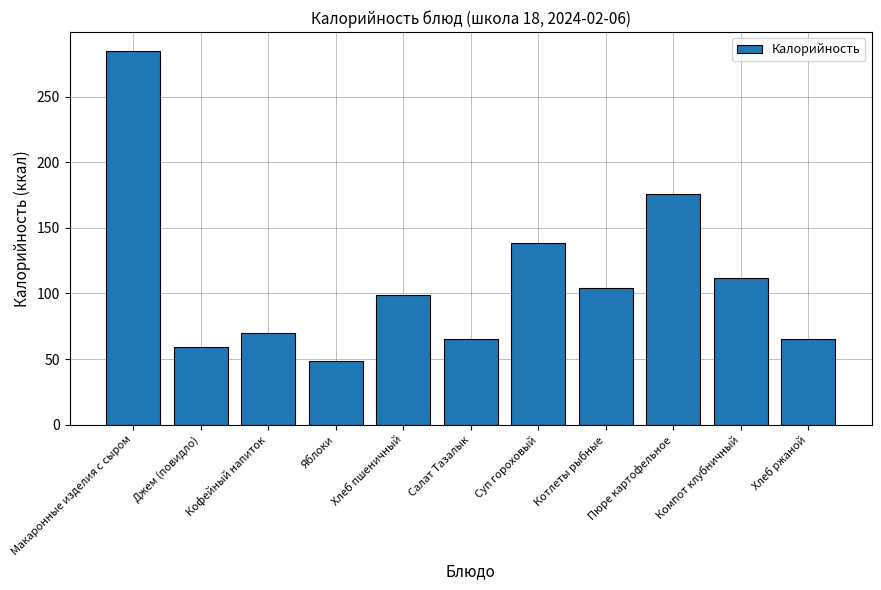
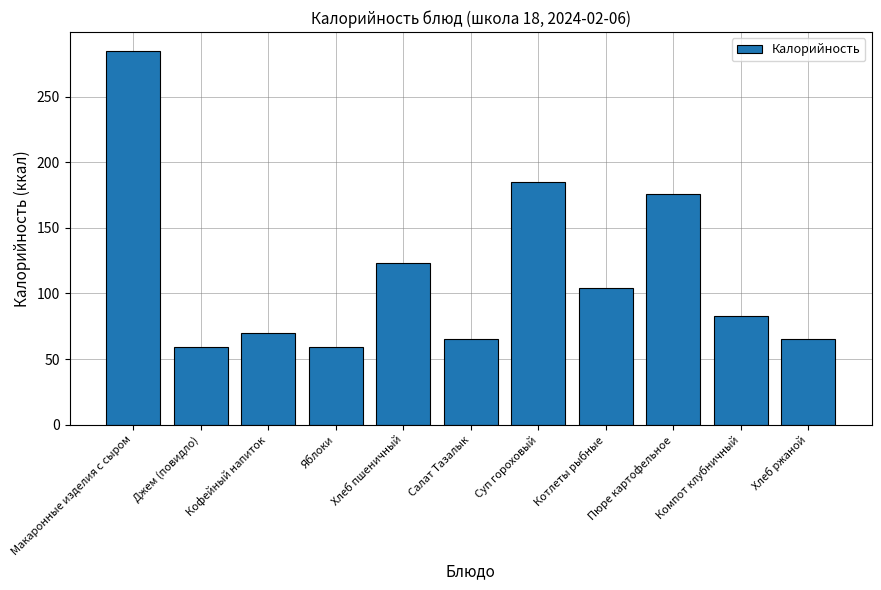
  {
    "Макаронные изделия с сыром": 285,
    "Джем (повидло)": 59,
    "Кофейный напиток": 70,
-   "Яблоки": 49,
-   "Хлеб пшеничный": 99,
+   "Яблоки": 59,
+   "Хлеб пшеничный": 123,
    "Салат Тазалык": 65,
-   "Суп гороховый": 139,
+   "Суп гороховый": 185,
    "Котлеты рыбные": 104,
    "Пюре картофельное": 176,
-   "Компот клубничный": 112,
+   "Компот клубничный": 83,
    "Хлеб ржаной": 65
  }
